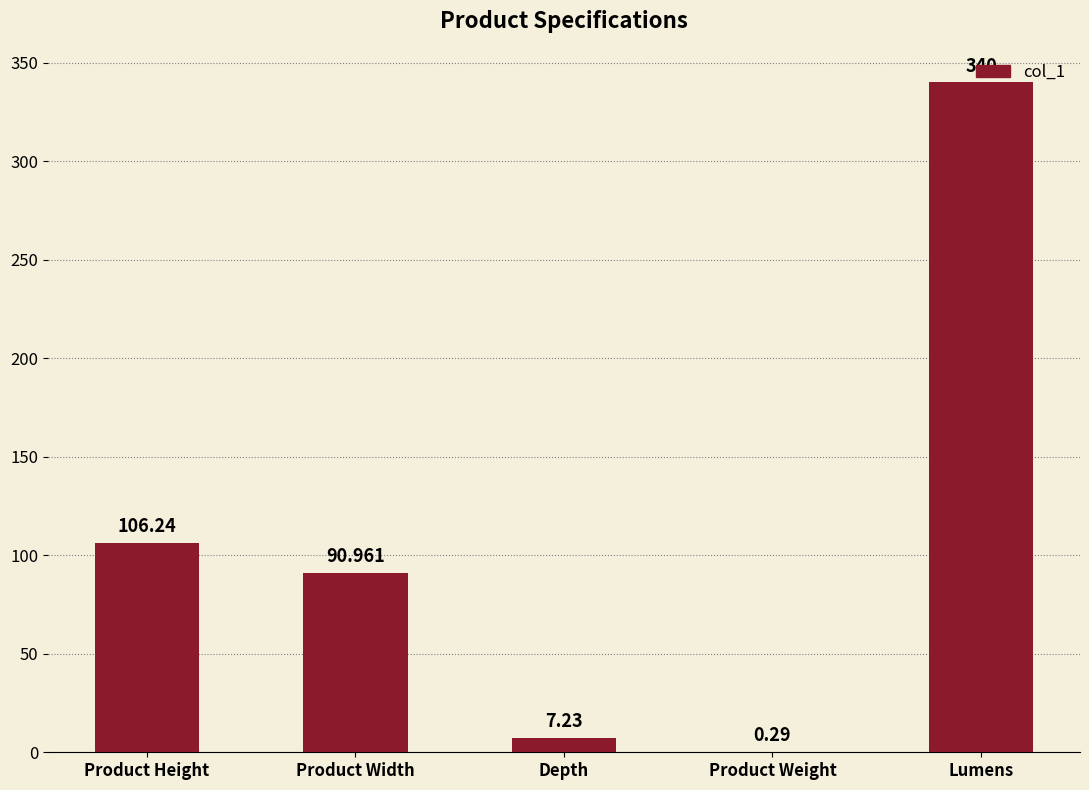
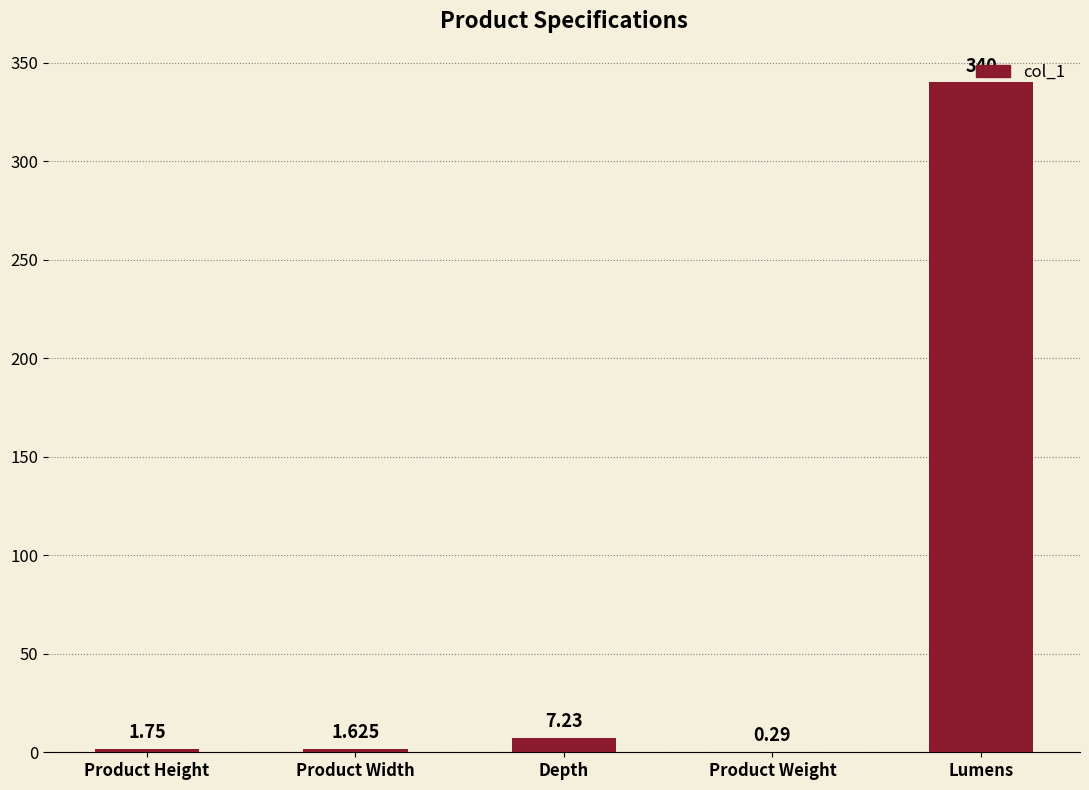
  {
-   "Product Height": 106.24,
-   "Product Width": 90.961,
+   "Product Height": 1.75,
+   "Product Width": 1.625,
    "Depth": 7.23,
    "Product Weight": 0.29,
    "Lumens": 340
  }
